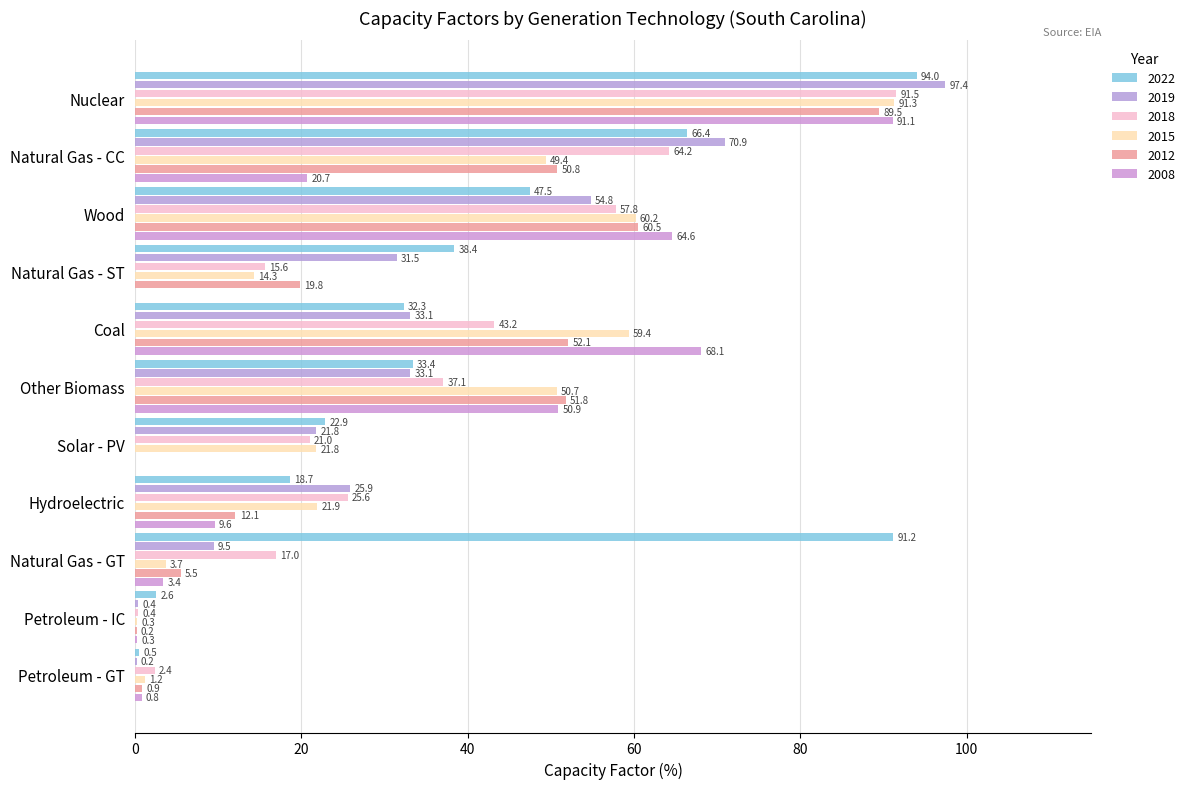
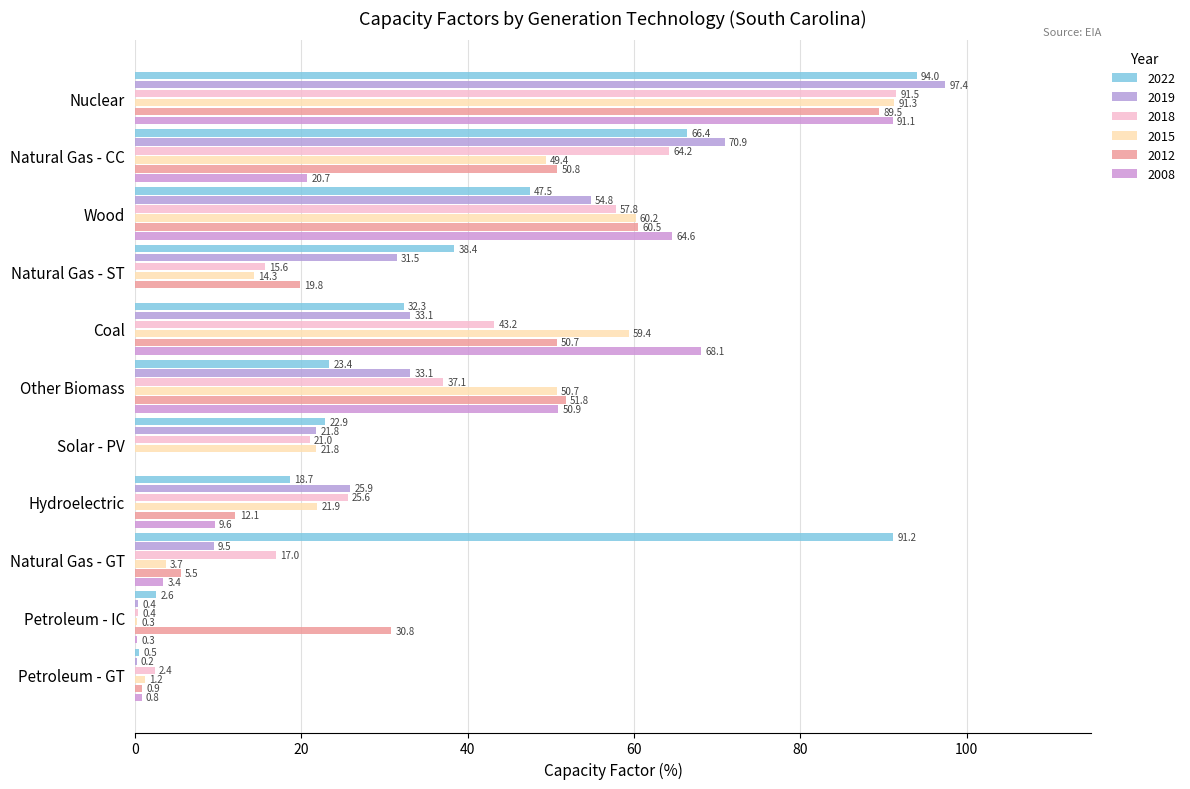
  {
    "2022": {
      "Nuclear": 94.0,
      "Natural Gas - CC": 66.4,
      "Wood": 47.5,
      "Natural Gas - ST": 38.4,
      "Coal": 32.3,
-     "Other Biomass": 33.4,
+     "Other Biomass": 23.4,
      "Solar - PV": 22.9,
      "Hydroelectric": 18.7,
      "Natural Gas - GT": 91.2,
      "Petroleum - IC": 2.6,
      "Petroleum - GT": 0.5
    },
    "2012": {
      "Nuclear": 89.5,
      "Natural Gas - CC": 50.8,
      "Wood": 60.5,
      "Natural Gas - ST": 19.8,
-     "Coal": 52.1,
+     "Coal": 50.7,
      "Other Biomass": 51.8,
      "Hydroelectric": 12.1,
      "Natural Gas - GT": 5.5,
-     "Petroleum - IC": 0.2,
+     "Petroleum - IC": 30.8,
      "Petroleum - GT": 0.9
    }
  }
